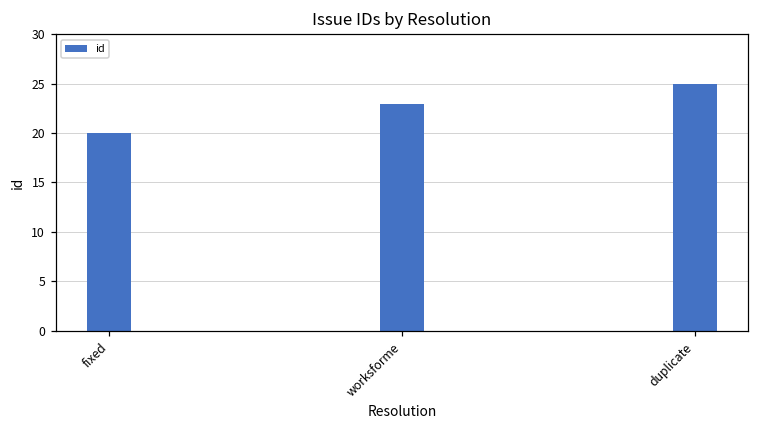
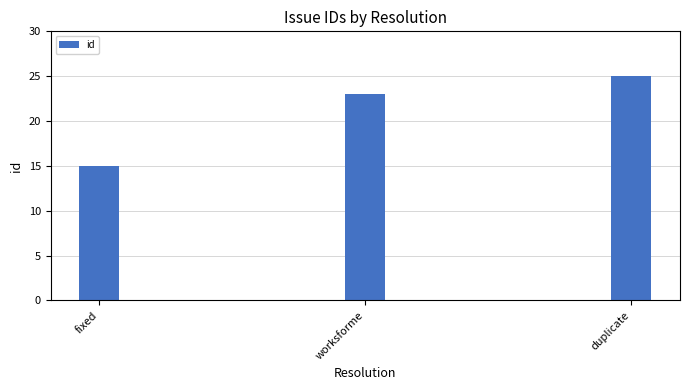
  {
-   "fixed": 20,
+   "fixed": 15,
    "worksforme": 23,
    "duplicate": 25
  }
